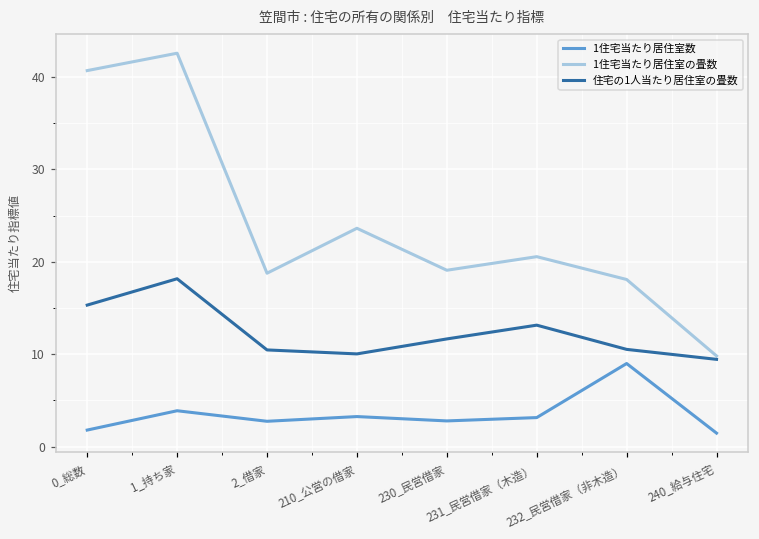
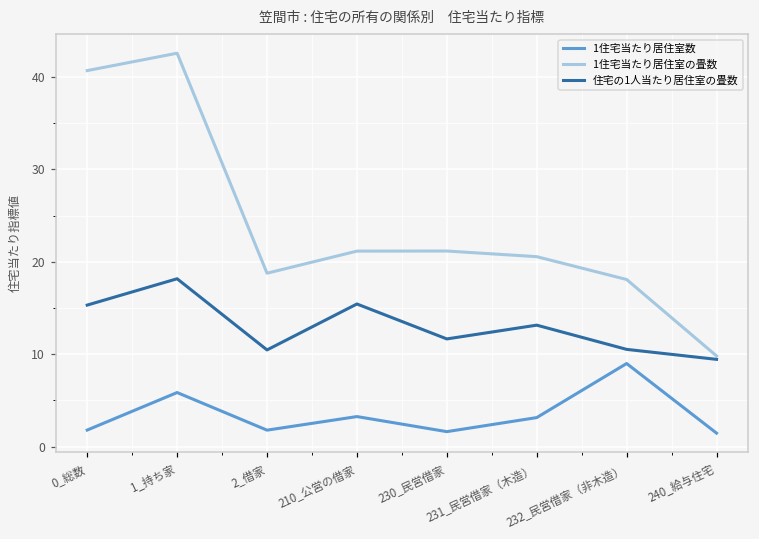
  {
    "1住宅当たり居住室数": {
      "0_総数": 2,
-     "1_持ち家": 4,
-     "2_借家": 3,
+     "1_持ち家": 6,
+     "2_借家": 2,
      "210_公営の借家": 3,
-     "230_民営借家": 3,
+     "230_民営借家": 2,
      "231_民営借家（木造）": 3,
      "232_民営借家（非木造）": 9,
      "240_給与住宅": 1
    },
    "1住宅当たり居住室の畳数": {
      "0_総数": 41,
      "1_持ち家": 43,
      "2_借家": 19,
-     "210_公営の借家": 24,
-     "230_民営借家": 19,
+     "210_公営の借家": 21,
+     "230_民営借家": 21,
      "231_民営借家（木造）": 21,
      "232_民営借家（非木造）": 18,
      "240_給与住宅": 10
    },
    "住宅の1人当たり居住室の畳数": {
      "0_総数": 15,
      "1_持ち家": 18,
      "2_借家": 10,
-     "210_公営の借家": 10,
+     "210_公営の借家": 15,
      "230_民営借家": 12,
      "231_民営借家（木造）": 13,
      "232_民営借家（非木造）": 11,
      "240_給与住宅": 9
    }
  }
